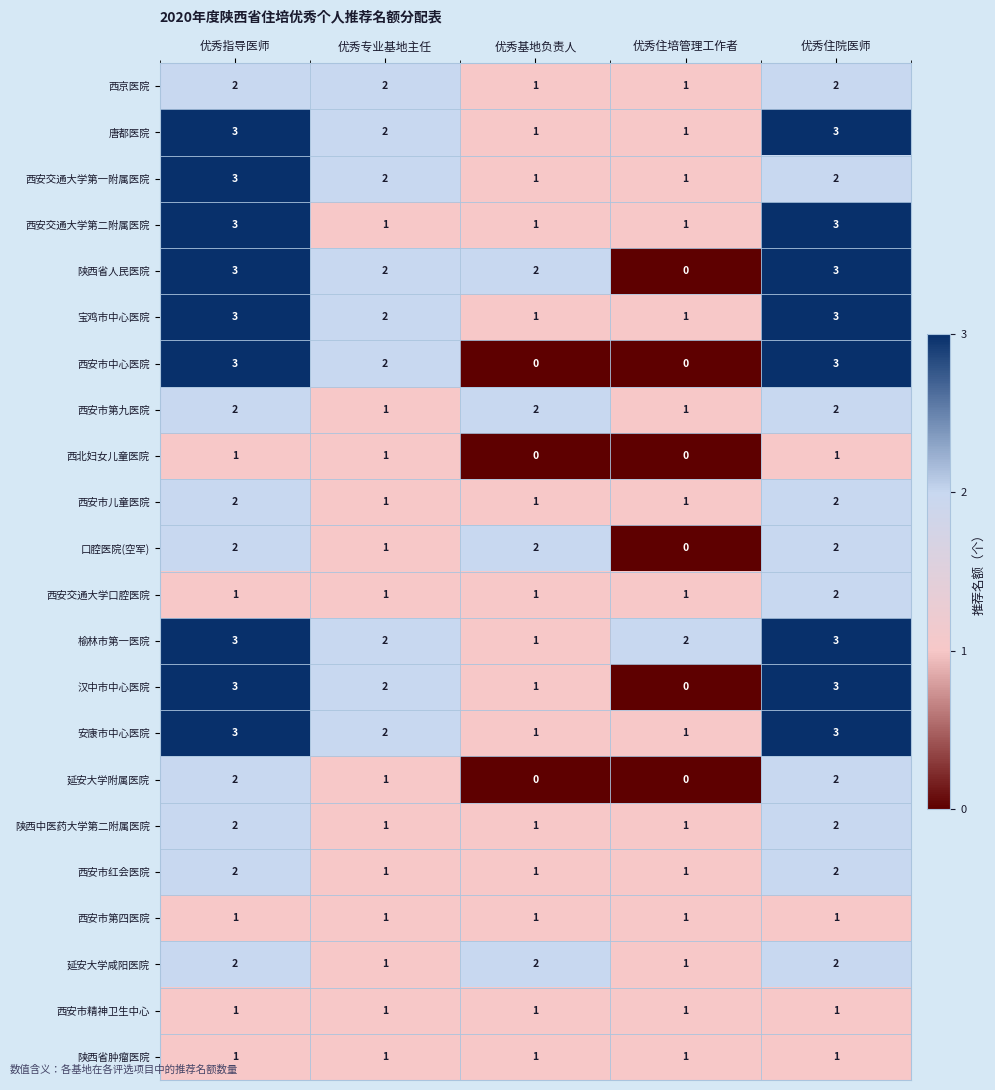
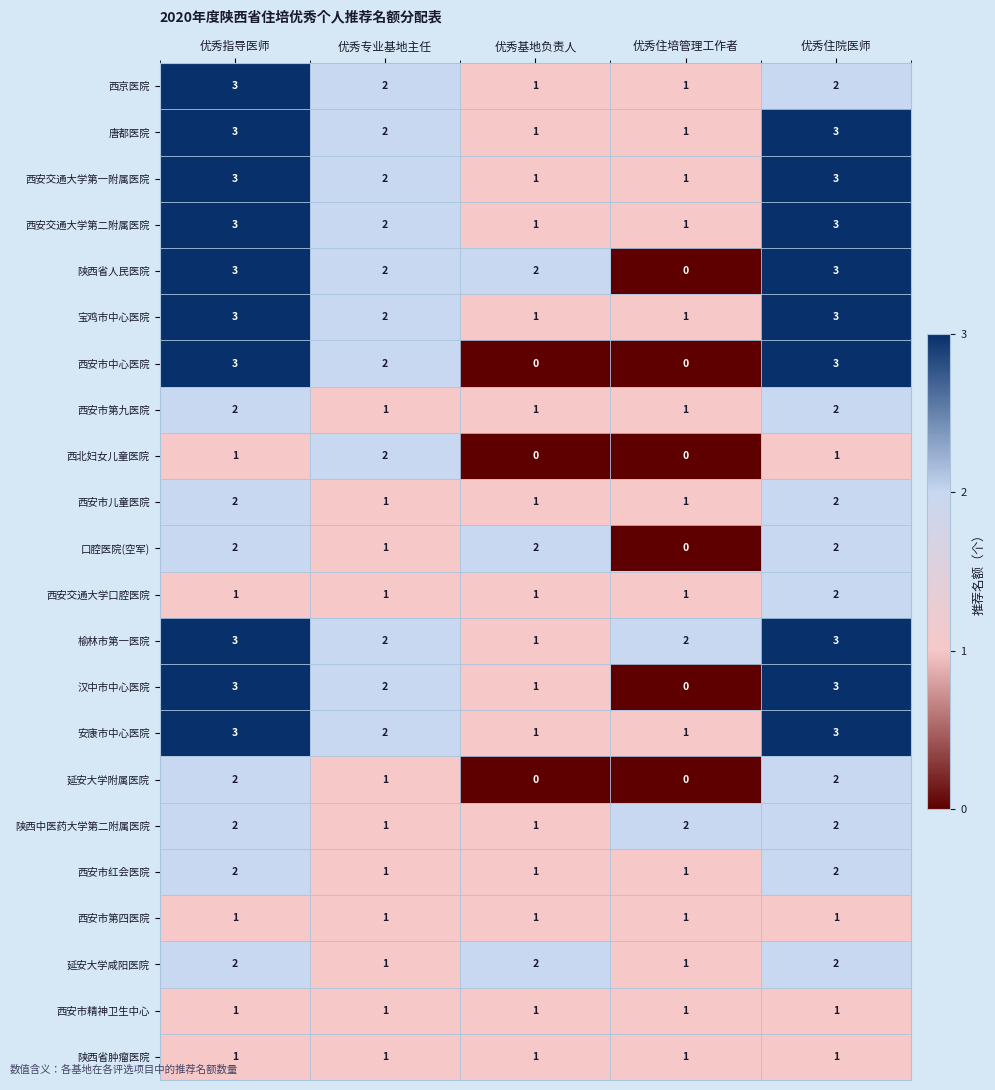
  {
    "西京医院": {
-     "优秀指导医师": 2,
+     "优秀指导医师": 3,
      "优秀专业基地主任": 2,
      "优秀基地负责人": 1,
      "优秀住培管理工作者": 1,
      "优秀住院医师": 2
    },
    "唐都医院": {
      "优秀指导医师": 3,
      "优秀专业基地主任": 2,
      "优秀基地负责人": 1,
      "优秀住培管理工作者": 1,
      "优秀住院医师": 3
    },
    "西安交通大学第一附属医院": {
      "优秀指导医师": 3,
      "优秀专业基地主任": 2,
      "优秀基地负责人": 1,
      "优秀住培管理工作者": 1,
-     "优秀住院医师": 2
+     "优秀住院医师": 3
    },
    "西安交通大学第二附属医院": {
      "优秀指导医师": 3,
-     "优秀专业基地主任": 1,
+     "优秀专业基地主任": 2,
      "优秀基地负责人": 1,
      "优秀住培管理工作者": 1,
      "优秀住院医师": 3
    },
    "陕西省人民医院": {
      "优秀指导医师": 3,
      "优秀专业基地主任": 2,
      "优秀基地负责人": 2,
      "优秀住培管理工作者": 0,
      "优秀住院医师": 3
    },
    "宝鸡市中心医院": {
      "优秀指导医师": 3,
      "优秀专业基地主任": 2,
      "优秀基地负责人": 1,
      "优秀住培管理工作者": 1,
      "优秀住院医师": 3
    },
    "西安市中心医院": {
      "优秀指导医师": 3,
      "优秀专业基地主任": 2,
      "优秀基地负责人": 0,
      "优秀住培管理工作者": 0,
      "优秀住院医师": 3
    },
    "西安市第九医院": {
      "优秀指导医师": 2,
      "优秀专业基地主任": 1,
-     "优秀基地负责人": 2,
+     "优秀基地负责人": 1,
      "优秀住培管理工作者": 1,
      "优秀住院医师": 2
    },
    "西北妇女儿童医院": {
      "优秀指导医师": 1,
-     "优秀专业基地主任": 1,
+     "优秀专业基地主任": 2,
      "优秀基地负责人": 0,
      "优秀住培管理工作者": 0,
      "优秀住院医师": 1
    },
    "西安市儿童医院": {
      "优秀指导医师": 2,
      "优秀专业基地主任": 1,
      "优秀基地负责人": 1,
      "优秀住培管理工作者": 1,
      "优秀住院医师": 2
    },
    "口腔医院(空军)": {
      "优秀指导医师": 2,
      "优秀专业基地主任": 1,
      "优秀基地负责人": 2,
      "优秀住培管理工作者": 0,
      "优秀住院医师": 2
    },
    "西安交通大学口腔医院": {
      "优秀指导医师": 1,
      "优秀专业基地主任": 1,
      "优秀基地负责人": 1,
      "优秀住培管理工作者": 1,
      "优秀住院医师": 2
    },
    "榆林市第一医院": {
      "优秀指导医师": 3,
      "优秀专业基地主任": 2,
      "优秀基地负责人": 1,
      "优秀住培管理工作者": 2,
      "优秀住院医师": 3
    },
    "汉中市中心医院": {
      "优秀指导医师": 3,
      "优秀专业基地主任": 2,
      "优秀基地负责人": 1,
      "优秀住培管理工作者": 0,
      "优秀住院医师": 3
    },
    "安康市中心医院": {
      "优秀指导医师": 3,
      "优秀专业基地主任": 2,
      "优秀基地负责人": 1,
      "优秀住培管理工作者": 1,
      "优秀住院医师": 3
    },
    "延安大学附属医院": {
      "优秀指导医师": 2,
      "优秀专业基地主任": 1,
      "优秀基地负责人": 0,
      "优秀住培管理工作者": 0,
      "优秀住院医师": 2
    },
    "陕西中医药大学第二附属医院": {
      "优秀指导医师": 2,
      "优秀专业基地主任": 1,
      "优秀基地负责人": 1,
-     "优秀住培管理工作者": 1,
+     "优秀住培管理工作者": 2,
      "优秀住院医师": 2
    },
    "西安市红会医院": {
      "优秀指导医师": 2,
      "优秀专业基地主任": 1,
      "优秀基地负责人": 1,
      "优秀住培管理工作者": 1,
      "优秀住院医师": 2
    },
    "西安市第四医院": {
      "优秀指导医师": 1,
      "优秀专业基地主任": 1,
      "优秀基地负责人": 1,
      "优秀住培管理工作者": 1,
      "优秀住院医师": 1
    },
    "延安大学咸阳医院": {
      "优秀指导医师": 2,
      "优秀专业基地主任": 1,
      "优秀基地负责人": 2,
      "优秀住培管理工作者": 1,
      "优秀住院医师": 2
    },
    "西安市精神卫生中心": {
      "优秀指导医师": 1,
      "优秀专业基地主任": 1,
      "优秀基地负责人": 1,
      "优秀住培管理工作者": 1,
      "优秀住院医师": 1
    },
    "陕西省肿瘤医院": {
      "优秀指导医师": 1,
      "优秀专业基地主任": 1,
      "优秀基地负责人": 1,
      "优秀住培管理工作者": 1,
      "优秀住院医师": 1
    }
  }
